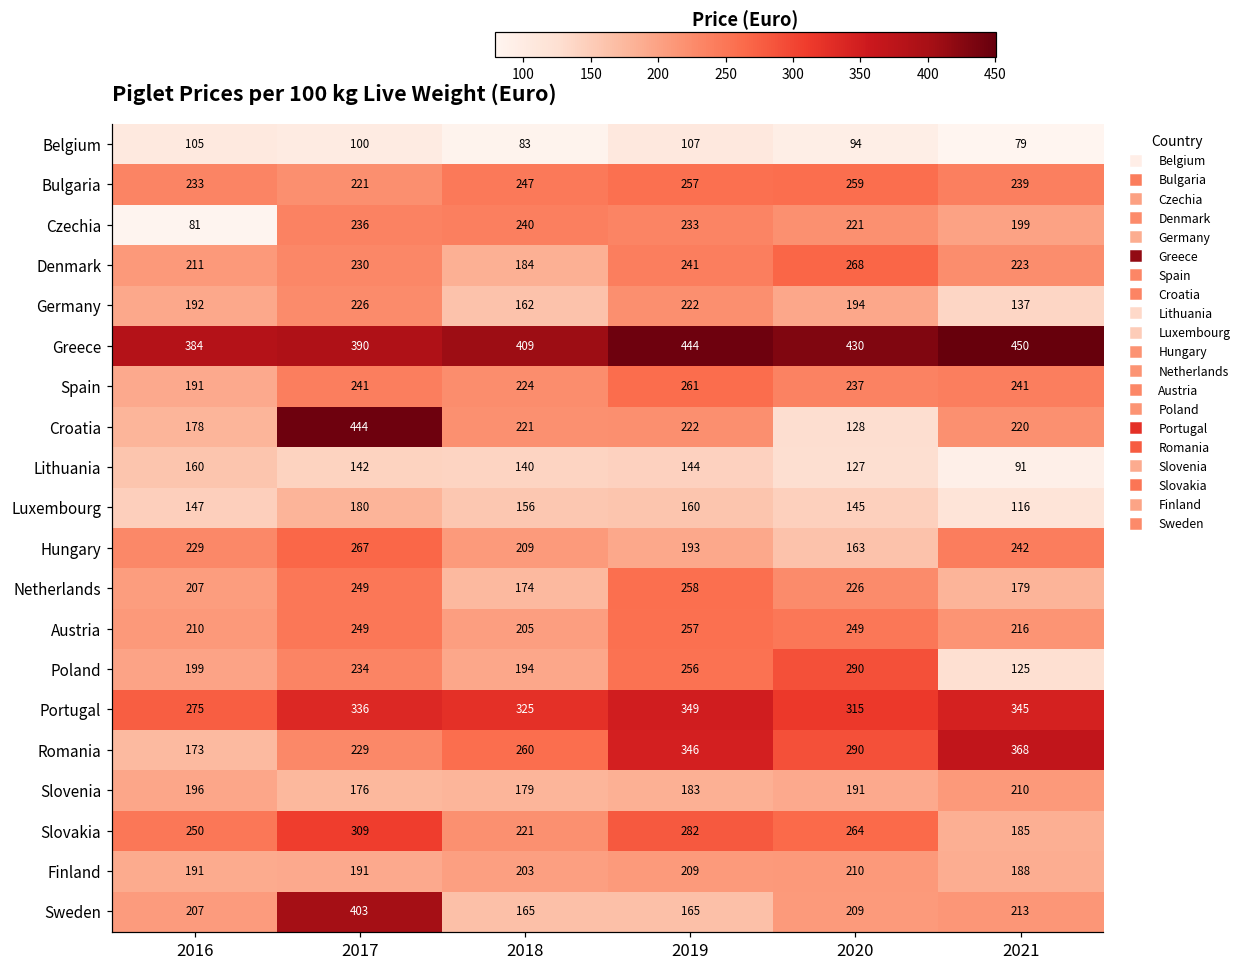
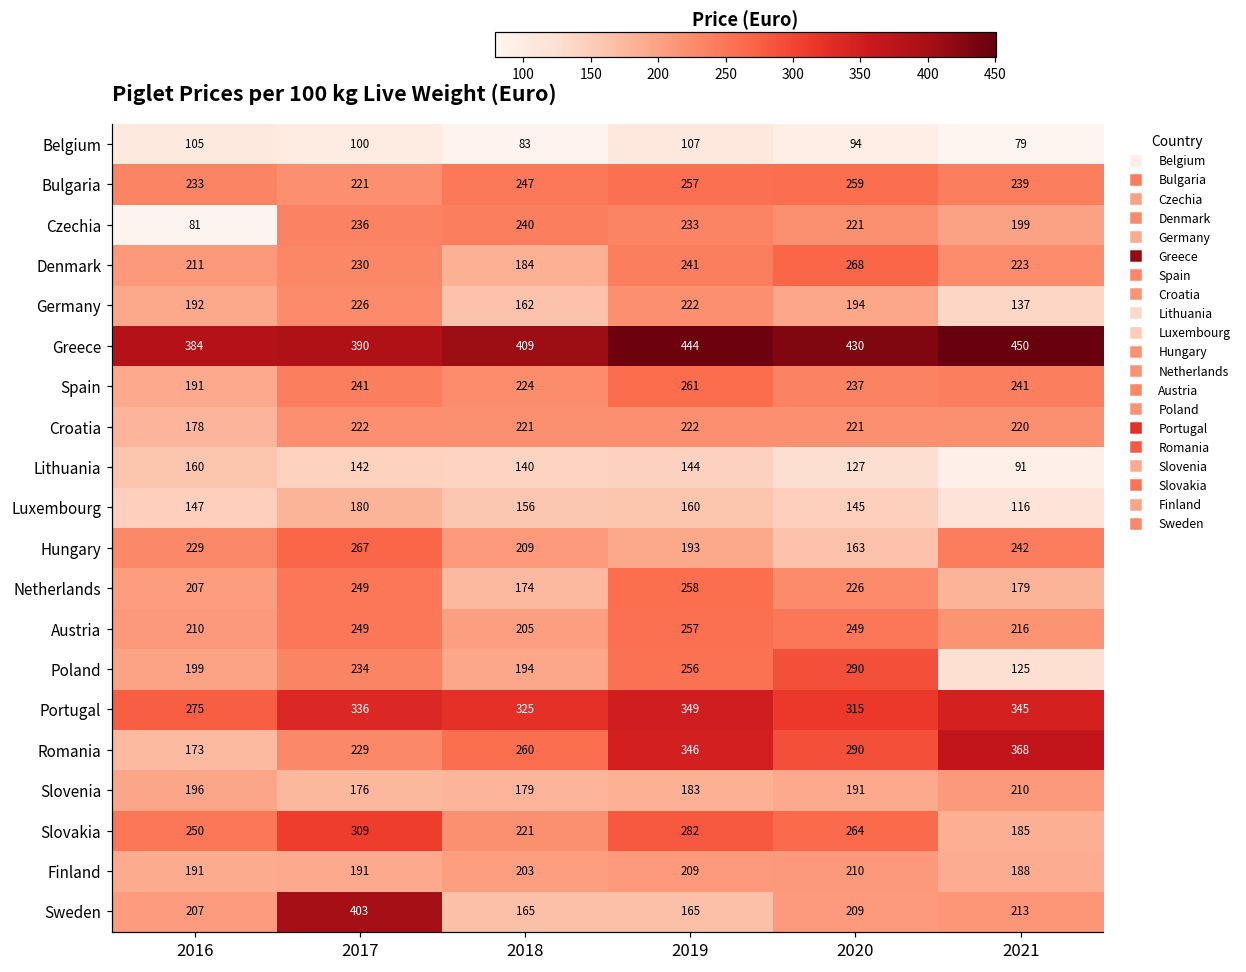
  {
    "Belgium": {
      "2016": 105,
      "2017": 100,
      "2018": 83,
      "2019": 107,
      "2020": 94,
      "2021": 79
    },
    "Bulgaria": {
      "2016": 233,
      "2017": 221,
      "2018": 247,
      "2019": 257,
      "2020": 259,
      "2021": 239
    },
    "Czechia": {
      "2016": 81,
      "2017": 236,
      "2018": 240,
      "2019": 233,
      "2020": 221,
      "2021": 199
    },
    "Denmark": {
      "2016": 211,
      "2017": 230,
      "2018": 184,
      "2019": 241,
      "2020": 268,
      "2021": 223
    },
    "Germany": {
      "2016": 192,
      "2017": 226,
      "2018": 162,
      "2019": 222,
      "2020": 194,
      "2021": 137
    },
    "Greece": {
      "2016": 384,
      "2017": 390,
      "2018": 409,
      "2019": 444,
      "2020": 430,
      "2021": 450
    },
    "Spain": {
      "2016": 191,
      "2017": 241,
      "2018": 224,
      "2019": 261,
      "2020": 237,
      "2021": 241
    },
    "Croatia": {
      "2016": 178,
-     "2017": 444,
+     "2017": 222,
      "2018": 221,
      "2019": 222,
-     "2020": 128,
+     "2020": 221,
      "2021": 220
    },
    "Lithuania": {
      "2016": 160,
      "2017": 142,
      "2018": 140,
      "2019": 144,
      "2020": 127,
      "2021": 91
    },
    "Luxembourg": {
      "2016": 147,
      "2017": 180,
      "2018": 156,
      "2019": 160,
      "2020": 145,
      "2021": 116
    },
    "Hungary": {
      "2016": 229,
      "2017": 267,
      "2018": 209,
      "2019": 193,
      "2020": 163,
      "2021": 242
    },
    "Netherlands": {
      "2016": 207,
      "2017": 249,
      "2018": 174,
      "2019": 258,
      "2020": 226,
      "2021": 179
    },
    "Austria": {
      "2016": 210,
      "2017": 249,
      "2018": 205,
      "2019": 257,
      "2020": 249,
      "2021": 216
    },
    "Poland": {
      "2016": 199,
      "2017": 234,
      "2018": 194,
      "2019": 256,
      "2020": 290,
      "2021": 125
    },
    "Portugal": {
      "2016": 275,
      "2017": 336,
      "2018": 325,
      "2019": 349,
      "2020": 315,
      "2021": 345
    },
    "Romania": {
      "2016": 173,
      "2017": 229,
      "2018": 260,
      "2019": 346,
      "2020": 290,
      "2021": 368
    },
    "Slovenia": {
      "2016": 196,
      "2017": 176,
      "2018": 179,
      "2019": 183,
      "2020": 191,
      "2021": 210
    },
    "Slovakia": {
      "2016": 250,
      "2017": 309,
      "2018": 221,
      "2019": 282,
      "2020": 264,
      "2021": 185
    },
    "Finland": {
      "2016": 191,
      "2017": 191,
      "2018": 203,
      "2019": 209,
      "2020": 210,
      "2021": 188
    },
    "Sweden": {
      "2016": 207,
      "2017": 403,
      "2018": 165,
      "2019": 165,
      "2020": 209,
      "2021": 213
    }
  }
